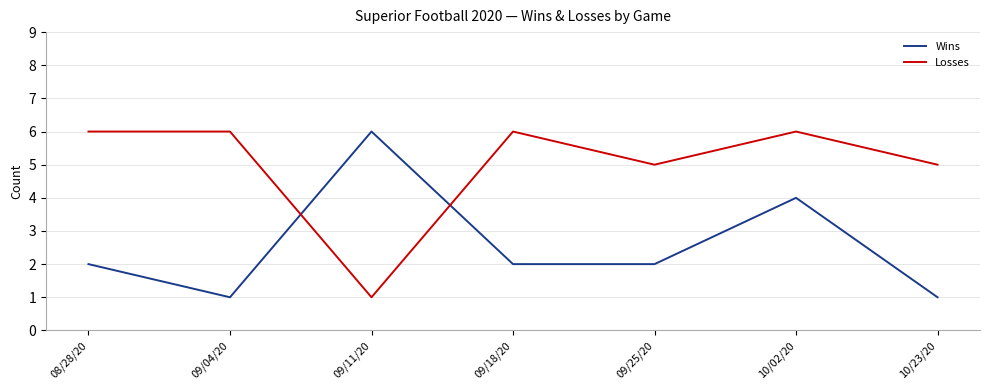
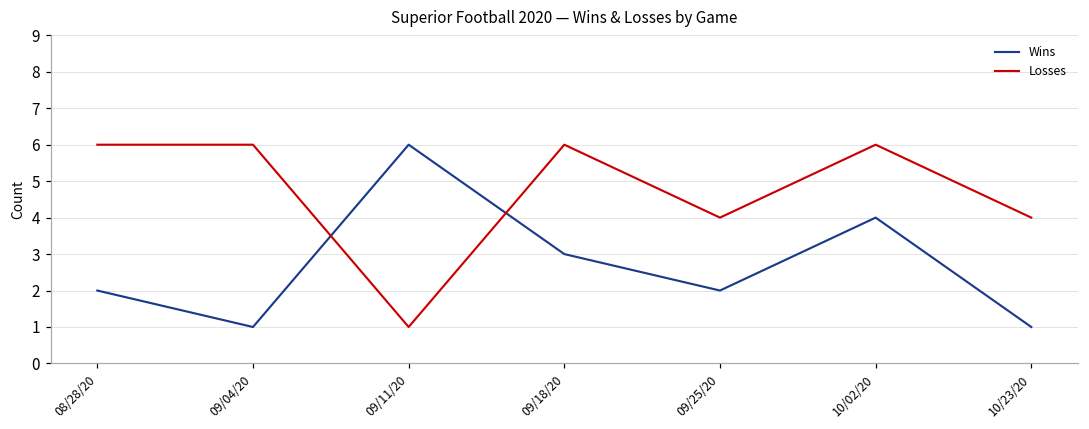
  {
    "Wins": {
      "08/28/20": 2,
      "09/04/20": 1,
      "09/11/20": 6,
-     "09/18/20": 2,
+     "09/18/20": 3,
      "09/25/20": 2,
      "10/02/20": 4,
      "10/23/20": 1
    },
    "Losses": {
      "08/28/20": 6,
      "09/04/20": 6,
      "09/11/20": 1,
      "09/18/20": 6,
-     "09/25/20": 5,
+     "09/25/20": 4,
      "10/02/20": 6,
-     "10/23/20": 5
+     "10/23/20": 4
    }
  }
